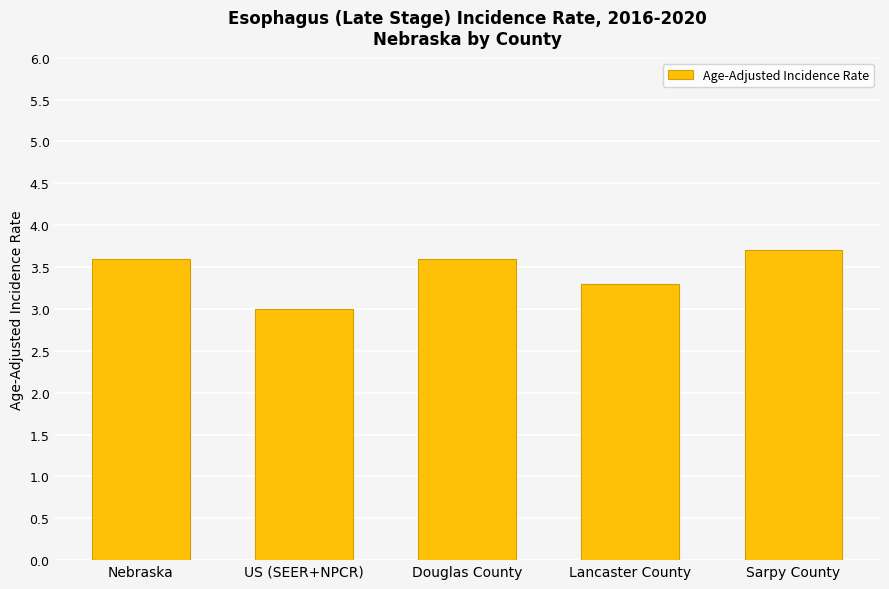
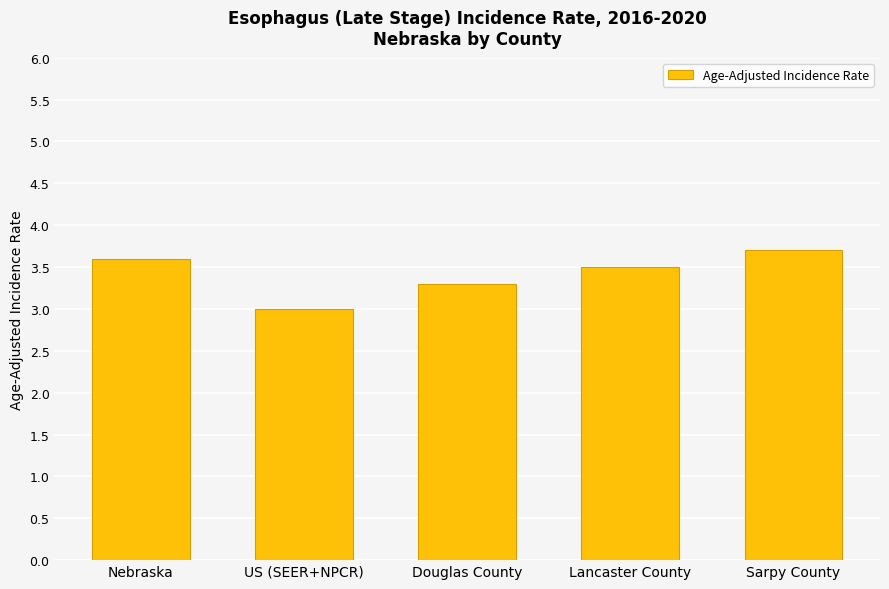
  {
    "Nebraska": 3.6,
    "US (SEER+NPCR)": 3.0,
-   "Douglas County": 3.6,
-   "Lancaster County": 3.3,
+   "Douglas County": 3.3,
+   "Lancaster County": 3.5,
    "Sarpy County": 3.7
  }
